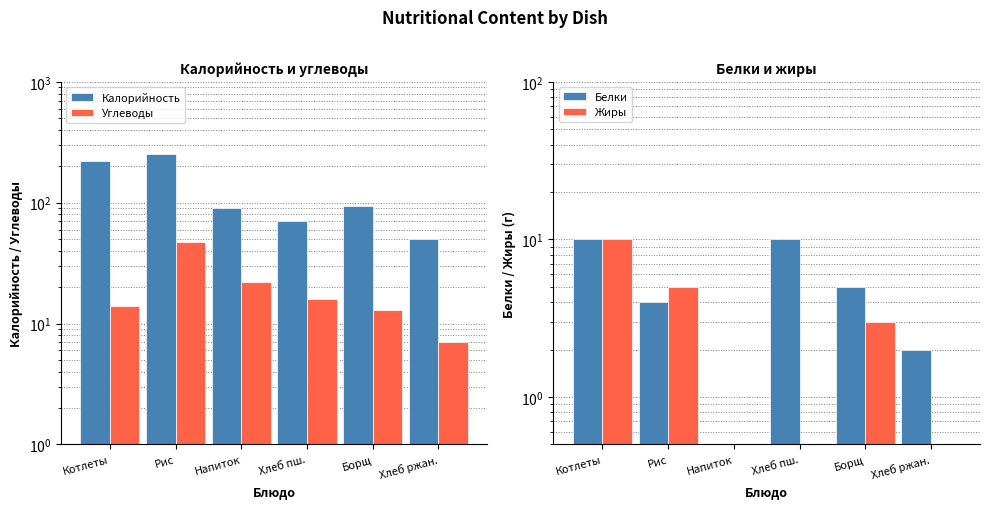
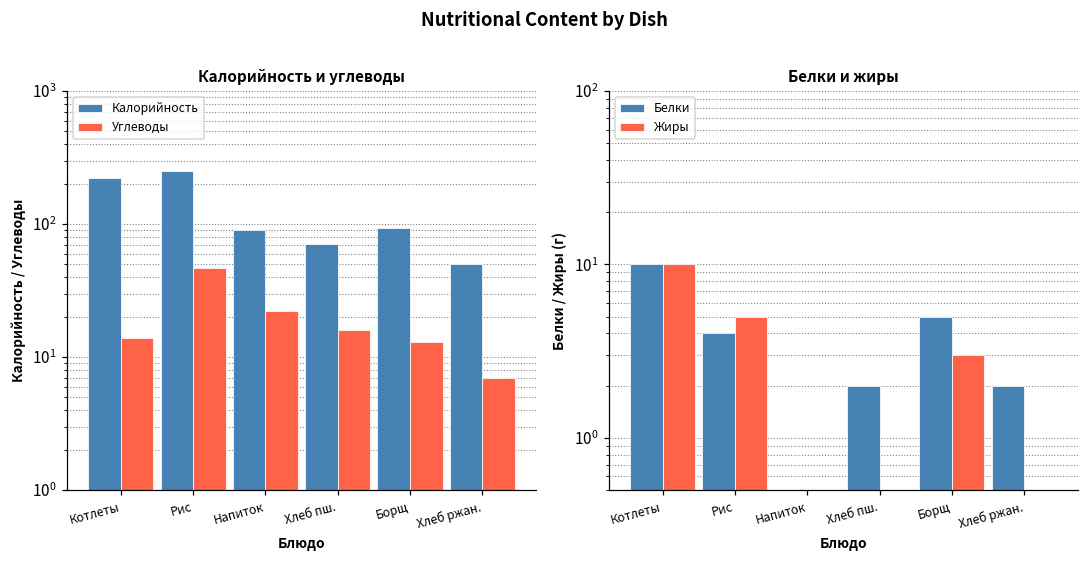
  {
    "Калорийность и углеводы": {
      "Калорийность": {
        "Котлеты": 220,
        "Рис": 250,
        "Напиток": 90,
        "Хлеб пш.": 70,
        "Борщ": 90,
        "Хлеб ржан.": 50
      },
      "Углеводы": {
        "Котлеты": 14,
        "Рис": 47,
        "Напиток": 22,
        "Хлеб пш.": 16,
        "Борщ": 13,
        "Хлеб ржан.": 7
      }
    },
    "Белки и жиры": {
      "Белки": {
        "Котлеты": 10,
        "Рис": 4,
-       "Хлеб пш.": 10,
+       "Хлеб пш.": 2,
        "Борщ": 5,
        "Хлеб ржан.": 2
      },
      "Жиры": {
        "Котлеты": 10,
        "Рис": 5,
        "Борщ": 3
      }
    }
  }
